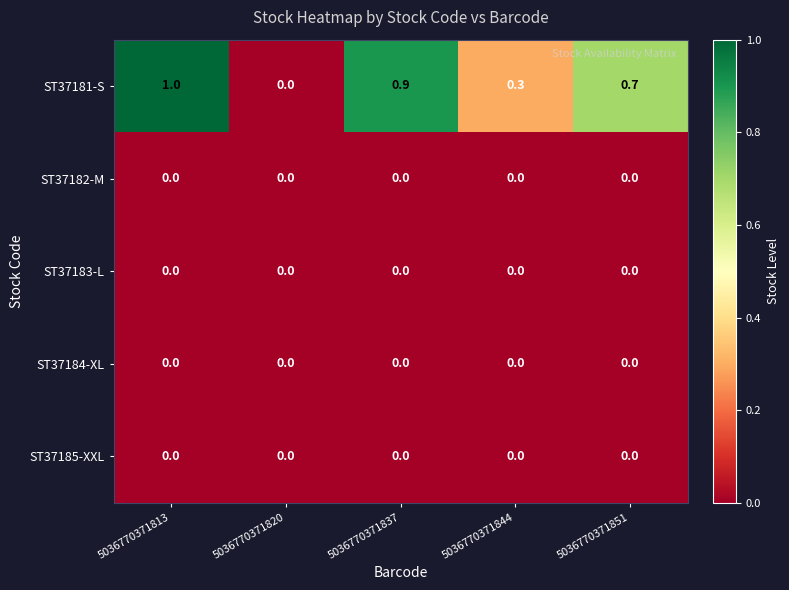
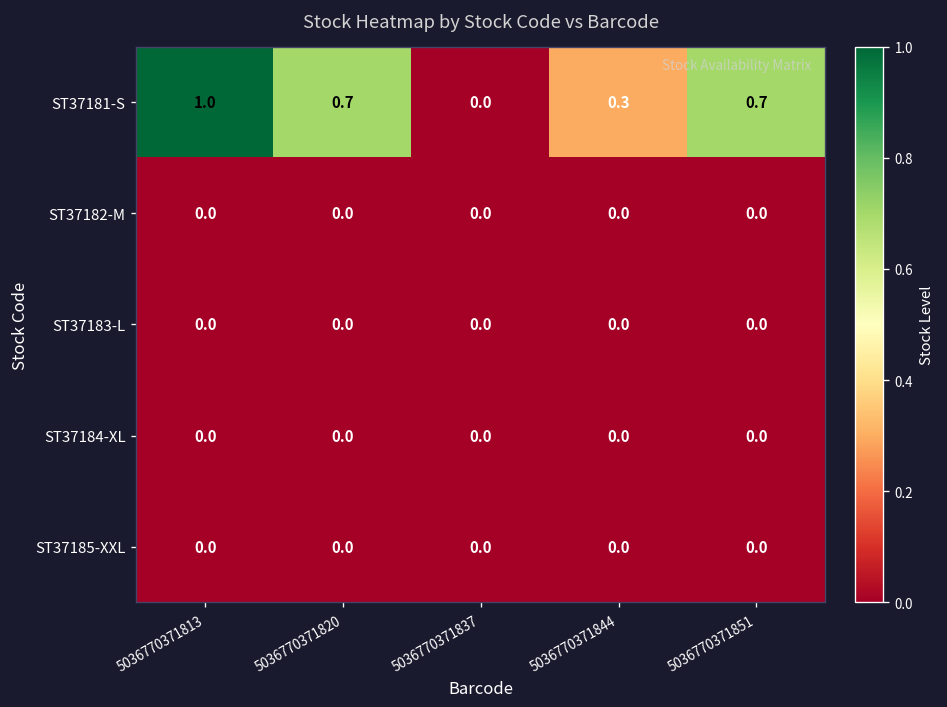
  {
    "ST37181-S": {
      "5036770371813": 1.0,
-     "5036770371820": 0.0,
-     "5036770371837": 0.9,
+     "5036770371820": 0.7,
+     "5036770371837": 0.0,
      "5036770371844": 0.3
    },
    "ST37182-M": {
      "5036770371813": 0.0,
      "5036770371820": 0.0,
      "5036770371837": 0.0,
      "5036770371844": 0.0,
      "5036770371851": 0.0
    },
    "ST37183-L": {
      "5036770371813": 0.0,
      "5036770371820": 0.0,
      "5036770371837": 0.0,
      "5036770371844": 0.0,
      "5036770371851": 0.0
    },
    "ST37184-XL": {
      "5036770371813": 0.0,
      "5036770371820": 0.0,
      "5036770371837": 0.0,
      "5036770371844": 0.0,
      "5036770371851": 0.0
    },
    "ST37185-XXL": {
      "5036770371813": 0.0,
      "5036770371820": 0.0,
      "5036770371837": 0.0,
      "5036770371844": 0.0,
      "5036770371851": 0.0
    }
  }
